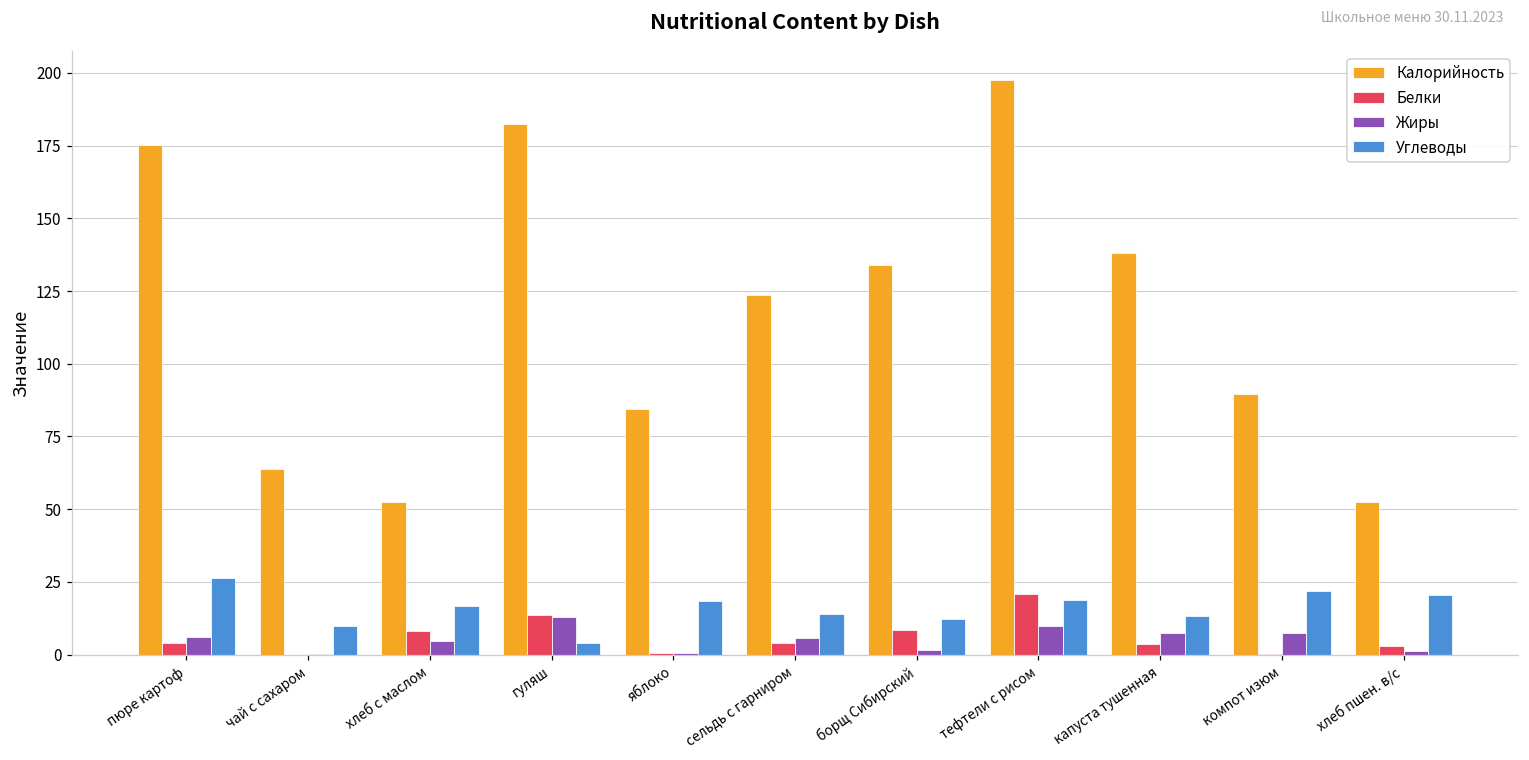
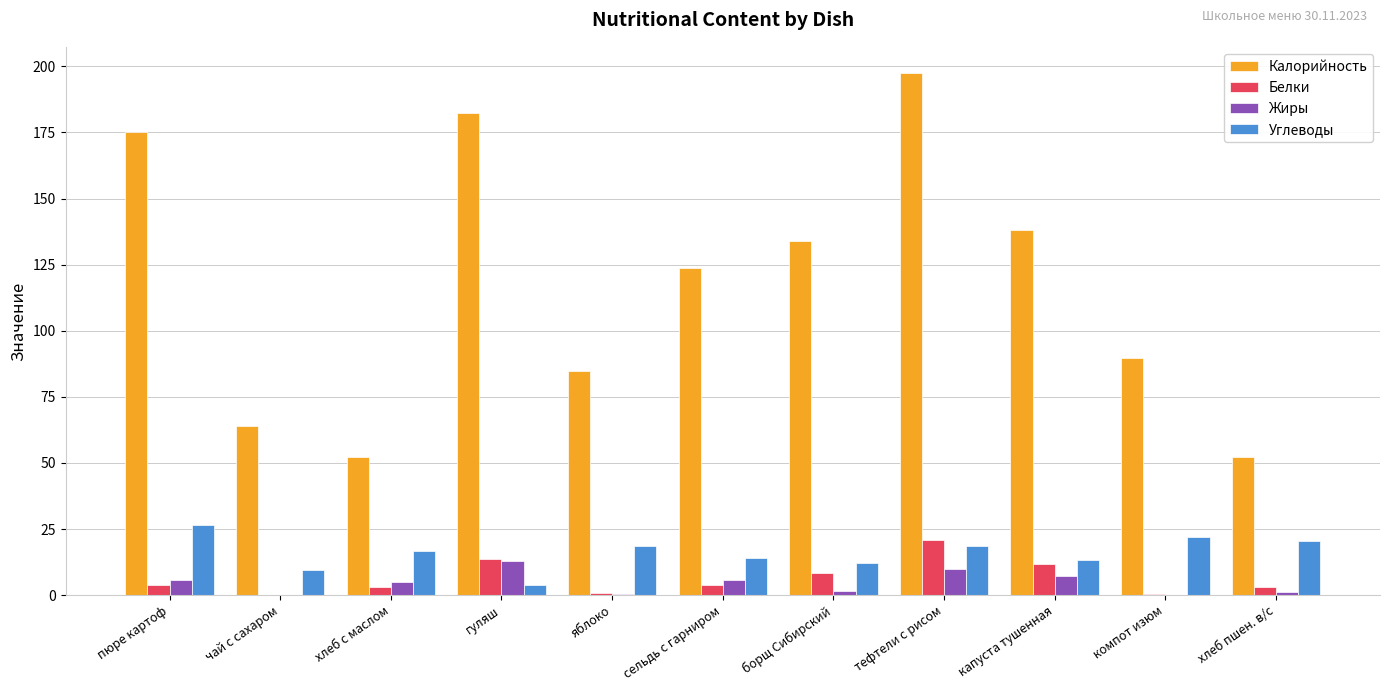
  {
    "Калорийность": {
      "пюре картоф": 175,
      "чай с сахаром": 64,
      "хлеб с маслом": 52,
      "гуляш": 182,
      "яблоко": 85,
      "сельдь с гарниром": 124,
      "борщ Сибирский": 134,
      "тефтели с рисом": 198,
      "капуста тушенная": 138,
      "компот изюм": 90,
      "хлеб пшен. в/с": 52
    },
    "Белки": {
      "пюре картоф": 4,
-     "хлеб с маслом": 8,
+     "хлеб с маслом": 3,
      "гуляш": 14,
      "сельдь с гарниром": 4,
      "борщ Сибирский": 8,
      "тефтели с рисом": 21,
-     "капуста тушенная": 4,
+     "капуста тушенная": 12,
      "хлеб пшен. в/с": 3
    },
    "Жиры": {
      "пюре картоф": 6,
      "хлеб с маслом": 5,
      "гуляш": 13,
      "сельдь с гарниром": 6,
      "борщ Сибирский": 2,
      "тефтели с рисом": 10,
      "капуста тушенная": 7,
-     "компот изюм": 8,
+     "компот изюм": 0,
      "хлеб пшен. в/с": 1
    },
    "Углеводы": {
      "пюре картоф": 26,
      "чай с сахаром": 10,
      "хлеб с маслом": 17,
      "гуляш": 4,
      "яблоко": 19,
      "сельдь с гарниром": 14,
      "борщ Сибирский": 12,
      "тефтели с рисом": 19,
      "капуста тушенная": 13,
      "компот изюм": 22,
      "хлеб пшен. в/с": 21
    }
  }
